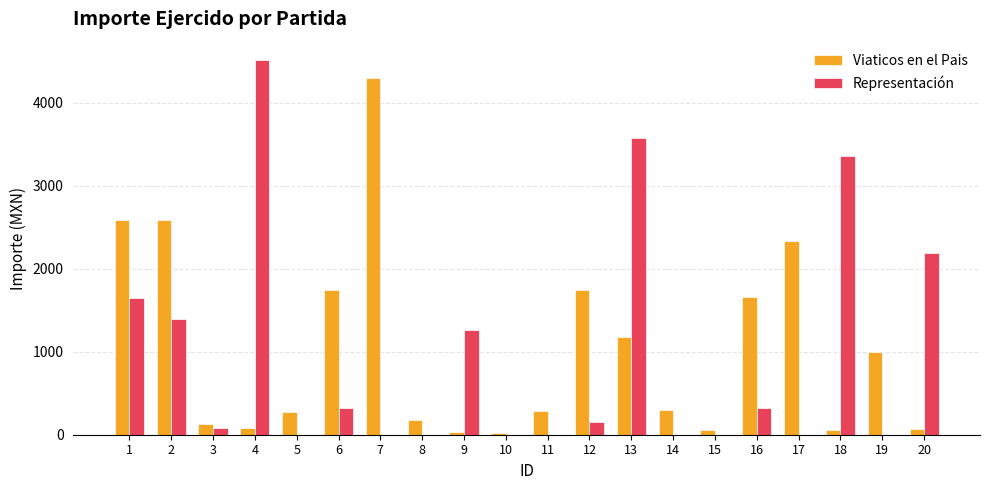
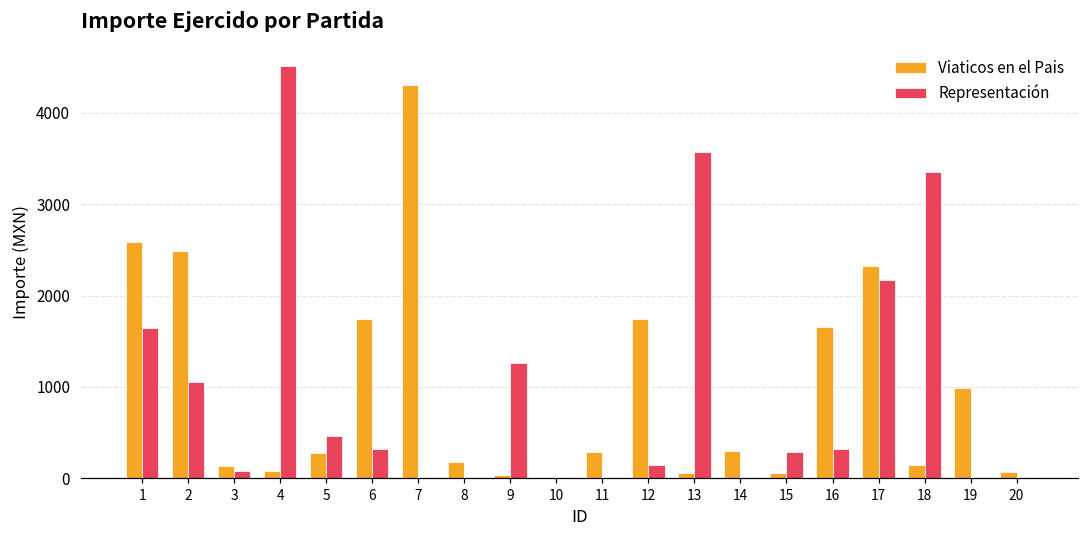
  {
    "Viaticos en el Pais": {
      "1": 2600,
-     "2": 2600,
+     "2": 2500,
      "3": 100,
      "4": 100,
      "5": 300,
      "6": 1700,
      "7": 4300,
      "8": 200,
      "9": 0,
      "11": 300,
      "12": 1700,
-     "13": 1200,
+     "13": 100,
      "14": 300,
      "15": 100,
      "16": 1700,
      "17": 2300,
-     "18": 50,
+     "18": 150,
      "19": 1000,
      "20": 100
    },
    "Representación": {
      "1": 1600,
-     "2": 1400,
+     "2": 1100,
      "3": 100,
      "4": 4500,
-     "5": 0,
+     "5": 500,
      "6": 300,
      "7": 0,
      "8": 0,
      "9": 1300,
      "10": 0,
      "11": 0,
      "12": 100,
      "13": 3600,
      "14": 0,
-     "15": 0,
+     "15": 300,
      "16": 300,
-     "17": 0,
+     "17": 2200,
      "18": 3400,
      "19": 0,
-     "20": 2200
+     "20": 0
    }
  }
